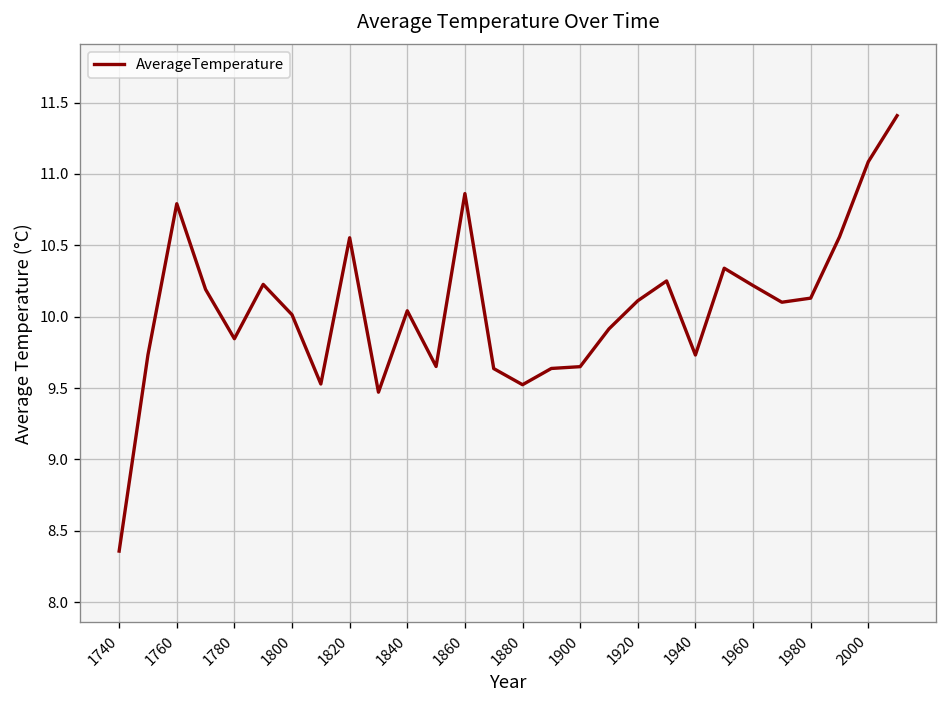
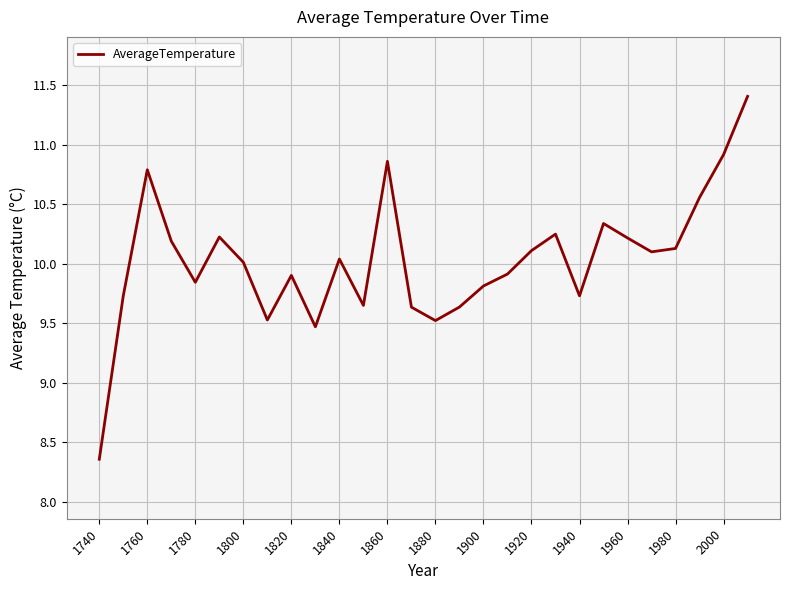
  {
    "1740": 8.36,
    "1760": 10.79,
    "1780": 9.85,
    "1800": 10.01,
-   "1820": 10.55,
+   "1820": 9.90,
    "1840": 10.04,
    "1860": 10.86,
    "1880": 9.52,
-   "1900": 9.65,
+   "1900": 9.81,
    "1920": 10.11,
    "1940": 9.73,
    "1960": 10.22,
    "1980": 10.13,
-   "2000": 11.09
+   "2000": 10.92
  }
